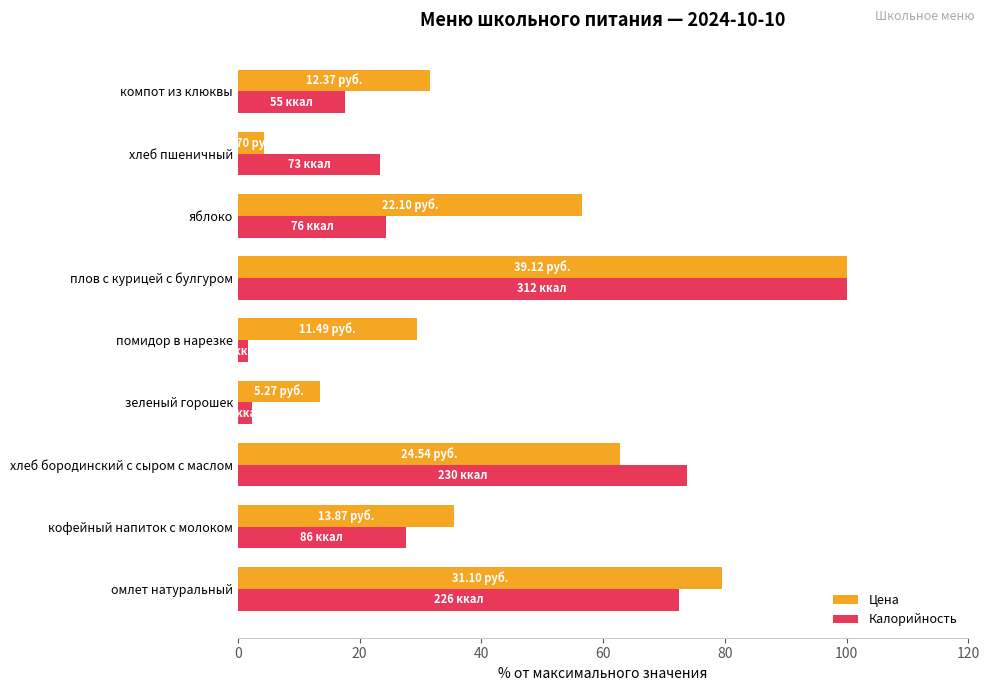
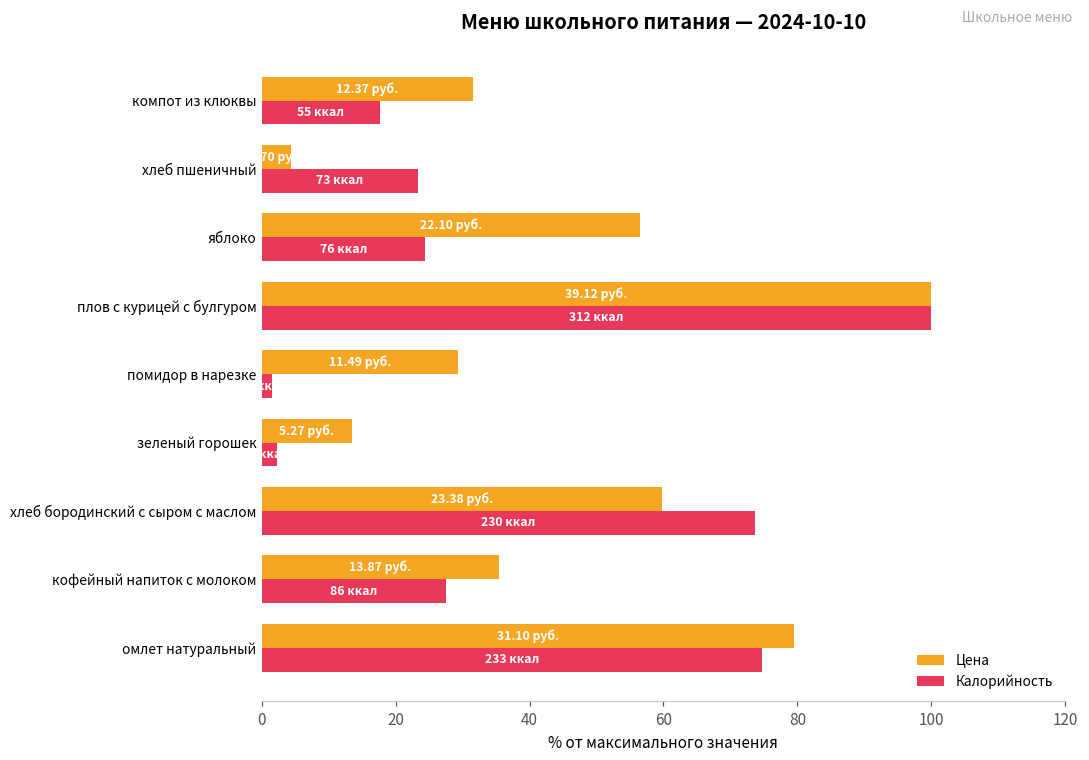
  {
    "Цена": {
-     "хлеб бородинский с сыром с маслом": 24.54
+     "хлеб бородинский с сыром с маслом": 23.38
    },
    "Калорийность": {
-     "омлет натуральный": 226
+     "омлет натуральный": 233
    }
  }
